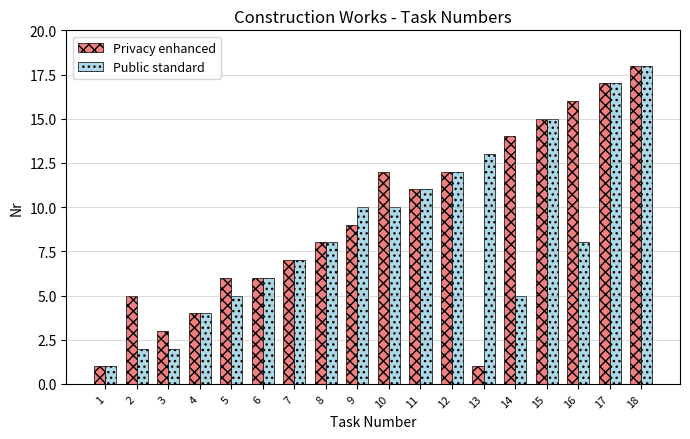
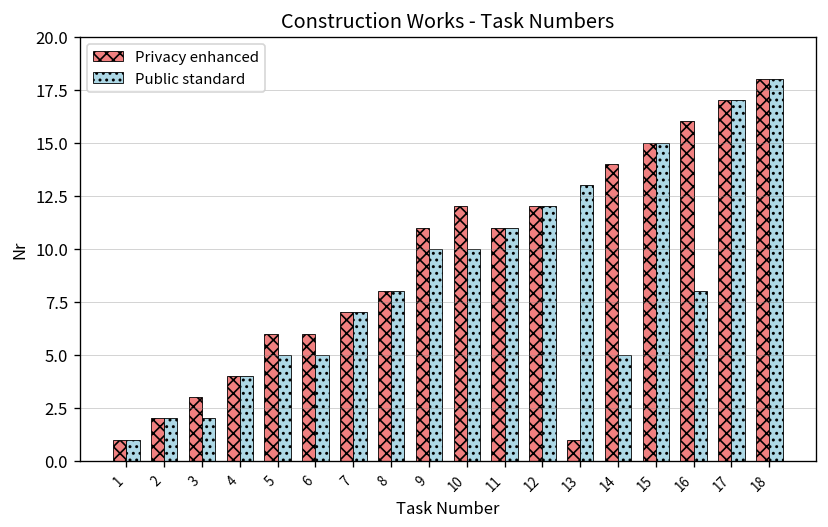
  {
    "Privacy enhanced": {
      "1": 1,
-     "2": 5,
+     "2": 2,
      "3": 3,
      "4": 4,
      "5": 6,
      "6": 6,
      "7": 7,
      "8": 8,
-     "9": 9,
+     "9": 11,
      "10": 12,
      "11": 11,
      "12": 12,
      "13": 1,
      "14": 14,
      "15": 15,
      "16": 16,
      "17": 17,
      "18": 18
    },
    "Public standard": {
      "1": 1,
      "2": 2,
      "3": 2,
      "4": 4,
      "5": 5,
-     "6": 6,
+     "6": 5,
      "7": 7,
      "8": 8,
      "9": 10,
      "10": 10,
      "11": 11,
      "12": 12,
      "13": 13,
      "14": 5,
      "15": 15,
      "16": 8,
      "17": 17,
      "18": 18
    }
  }
